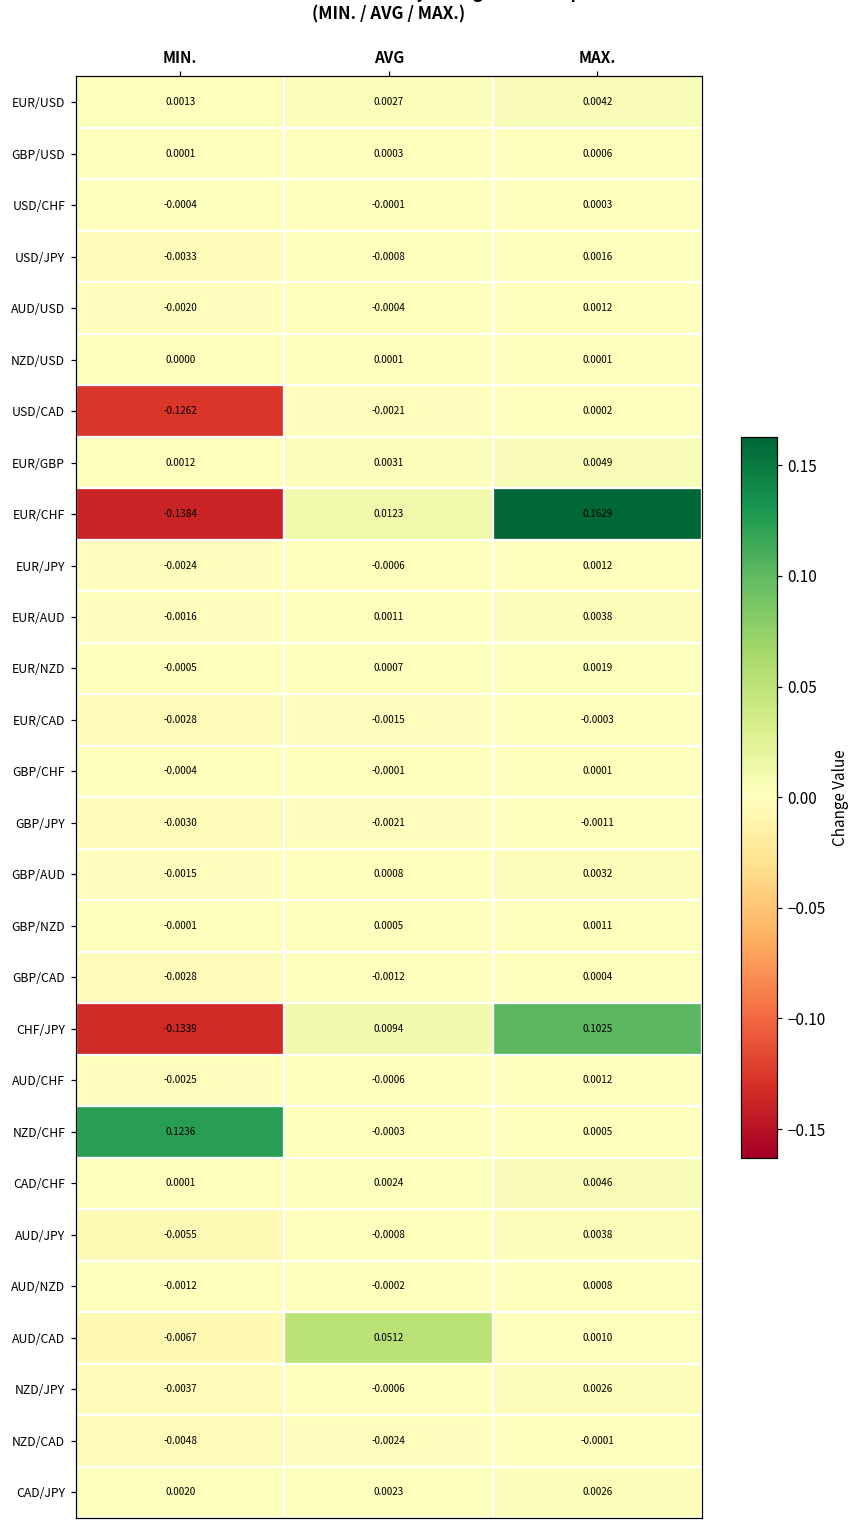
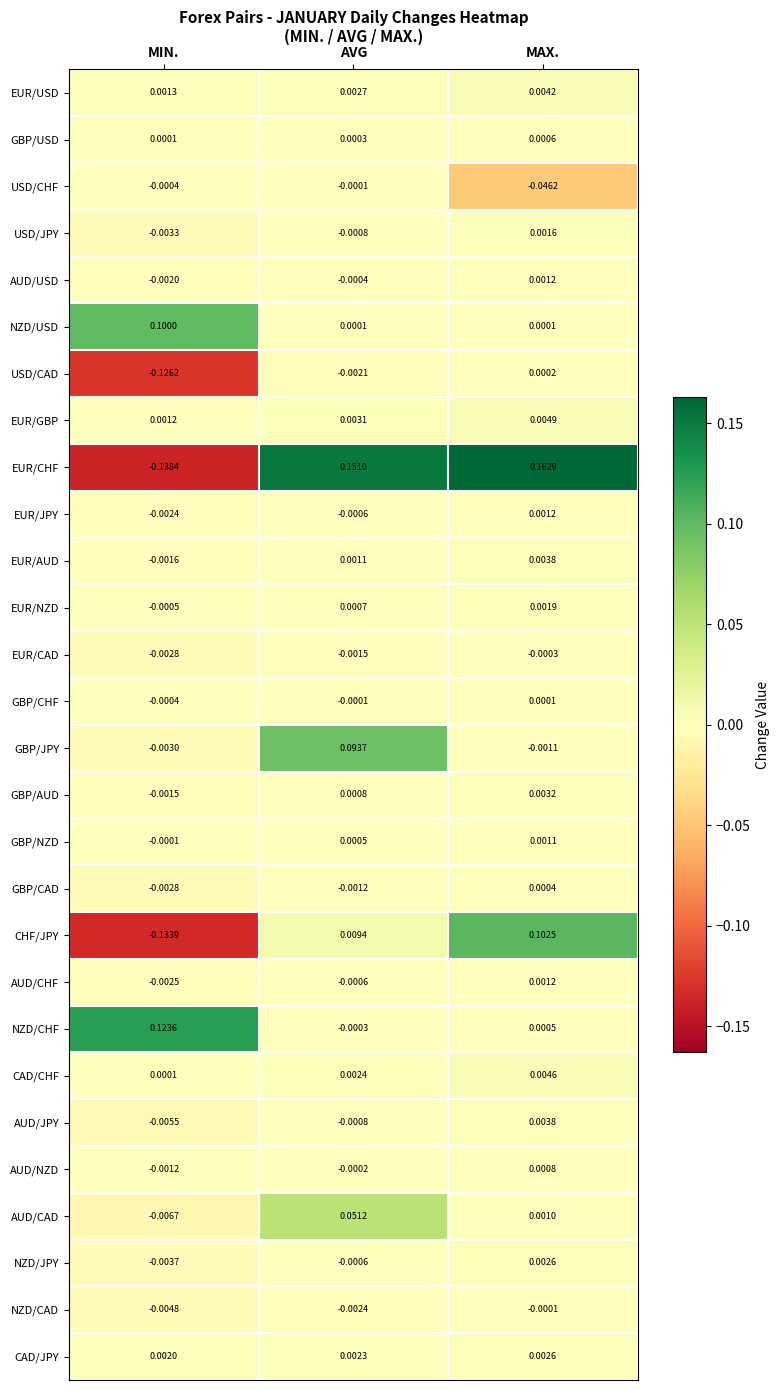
  {
    "EUR/USD": {
      "MIN.": 0.0013,
      "AVG": 0.0027,
      "MAX.": 0.0042
    },
    "GBP/USD": {
      "MIN.": 0.0001,
      "AVG": 0.0003,
      "MAX.": 0.0006
    },
    "USD/CHF": {
      "MIN.": -0.0004,
      "AVG": -0.0001,
-     "MAX.": 0.0003
+     "MAX.": -0.0462
    },
    "USD/JPY": {
      "MIN.": -0.0033,
      "AVG": -0.0008,
      "MAX.": 0.0016
    },
    "AUD/USD": {
      "MIN.": -0.0020,
      "AVG": -0.0004,
      "MAX.": 0.0012
    },
    "NZD/USD": {
-     "MIN.": 0.0000,
+     "MIN.": 0.1000,
      "AVG": 0.0001,
      "MAX.": 0.0001
    },
    "USD/CAD": {
      "MIN.": -0.1262,
      "AVG": -0.0021,
      "MAX.": 0.0002
    },
    "EUR/GBP": {
      "MIN.": 0.0012,
      "AVG": 0.0031,
      "MAX.": 0.0049
    },
    "EUR/CHF": {
      "MIN.": -0.1384,
-     "AVG": 0.0123,
+     "AVG": 0.1510,
      "MAX.": 0.1629
    },
    "EUR/JPY": {
      "MIN.": -0.0024,
      "AVG": -0.0006,
      "MAX.": 0.0012
    },
    "EUR/AUD": {
      "MIN.": -0.0016,
      "AVG": 0.0011,
      "MAX.": 0.0038
    },
    "EUR/NZD": {
      "MIN.": -0.0005,
      "AVG": 0.0007,
      "MAX.": 0.0019
    },
    "EUR/CAD": {
      "MIN.": -0.0028,
      "AVG": -0.0015,
      "MAX.": -0.0003
    },
    "GBP/CHF": {
      "MIN.": -0.0004,
      "AVG": -0.0001,
      "MAX.": 0.0001
    },
    "GBP/JPY": {
      "MIN.": -0.0030,
-     "AVG": -0.0021,
+     "AVG": 0.0937,
      "MAX.": -0.0011
    },
    "GBP/AUD": {
      "MIN.": -0.0015,
      "AVG": 0.0008,
      "MAX.": 0.0032
    },
    "GBP/NZD": {
      "MIN.": -0.0001,
      "AVG": 0.0005,
      "MAX.": 0.0011
    },
    "GBP/CAD": {
      "MIN.": -0.0028,
      "AVG": -0.0012,
      "MAX.": 0.0004
    },
    "CHF/JPY": {
      "MIN.": -0.1339,
      "AVG": 0.0094,
      "MAX.": 0.1025
    },
    "AUD/CHF": {
      "MIN.": -0.0025,
      "AVG": -0.0006,
      "MAX.": 0.0012
    },
    "NZD/CHF": {
      "MIN.": 0.1236,
      "AVG": -0.0003,
      "MAX.": 0.0005
    },
    "CAD/CHF": {
      "MIN.": 0.0001,
      "AVG": 0.0024,
      "MAX.": 0.0046
    },
    "AUD/JPY": {
      "MIN.": -0.0055,
      "AVG": -0.0008,
      "MAX.": 0.0038
    },
    "AUD/NZD": {
      "MIN.": -0.0012,
      "AVG": -0.0002,
      "MAX.": 0.0008
    },
    "AUD/CAD": {
      "MIN.": -0.0067,
      "AVG": 0.0512,
      "MAX.": 0.0010
    },
    "NZD/JPY": {
      "MIN.": -0.0037,
      "AVG": -0.0006,
      "MAX.": 0.0026
    },
    "NZD/CAD": {
      "MIN.": -0.0048,
      "AVG": -0.0024,
      "MAX.": -0.0001
    },
    "CAD/JPY": {
      "MIN.": 0.0020,
      "AVG": 0.0023,
      "MAX.": 0.0026
    }
  }
